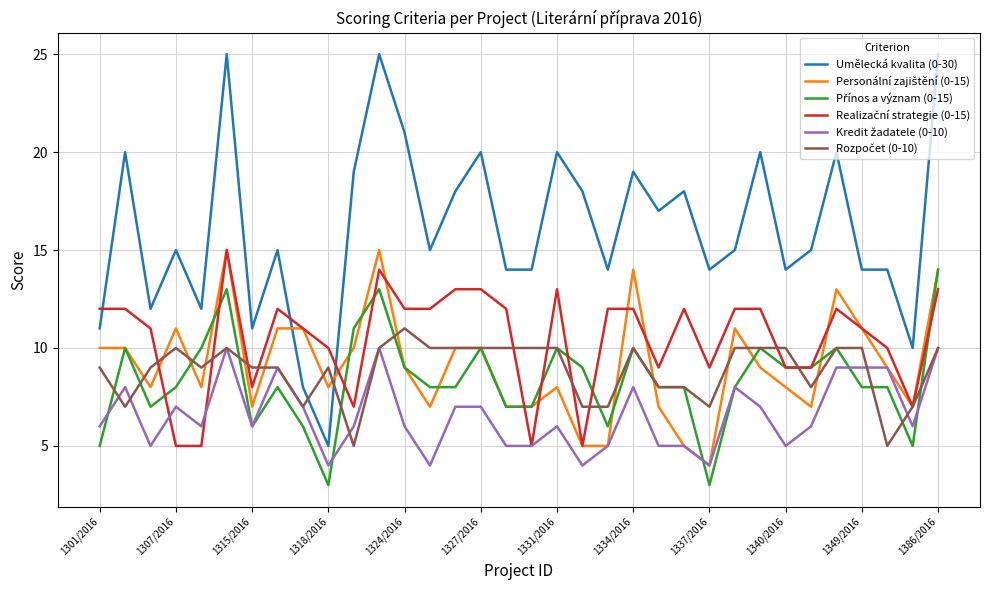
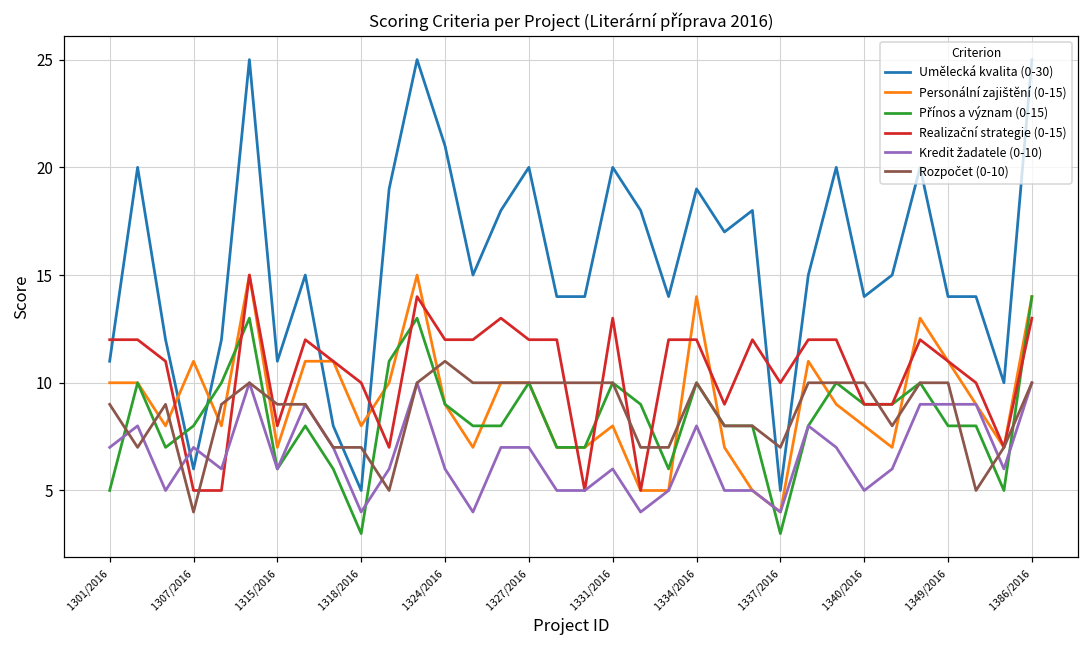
  {
    "Umělecká kvalita (0-30)": {
      "1301/2016": 11,
-     "1307/2016": 15,
+     "1307/2016": 6,
      "1315/2016": 11,
      "1318/2016": 5,
      "1324/2016": 21,
      "1327/2016": 20,
      "1331/2016": 20,
      "1334/2016": 19,
-     "1337/2016": 14,
+     "1337/2016": 5,
      "1340/2016": 14,
      "1349/2016": 14
    },
    "Personální zajištění (0-15)": {
      "1301/2016": 10,
      "1307/2016": 11,
      "1315/2016": 7,
      "1318/2016": 8,
      "1331/2016": 8,
      "1334/2016": 14,
      "1340/2016": 8
    },
    "Přínos a význam (0-15)": {
      "1301/2016": 5,
      "1307/2016": 8,
      "1318/2016": 3,
      "1337/2016": 3,
      "1349/2016": 8
    },
    "Realizační strategie (0-15)": {
      "1301/2016": 12,
      "1307/2016": 5,
      "1315/2016": 8,
      "1318/2016": 10,
      "1324/2016": 12,
-     "1327/2016": 13,
+     "1327/2016": 12,
      "1331/2016": 13,
      "1334/2016": 12,
-     "1337/2016": 9,
+     "1337/2016": 10,
      "1386/2016": 13
    },
    "Kredit žadatele (0-10)": {
-     "1301/2016": 6,
+     "1301/2016": 7,
      "1307/2016": 7,
      "1318/2016": 4,
      "1324/2016": 6,
      "1327/2016": 7,
      "1331/2016": 6,
      "1334/2016": 8,
      "1340/2016": 5,
      "1349/2016": 9
    },
    "Rozpočet (0-10)": {
      "1301/2016": 9,
-     "1307/2016": 10,
+     "1307/2016": 4,
      "1315/2016": 9,
-     "1318/2016": 9,
+     "1318/2016": 7,
      "1324/2016": 11,
      "1337/2016": 7,
      "1340/2016": 10,
      "1349/2016": 10
    }
  }
